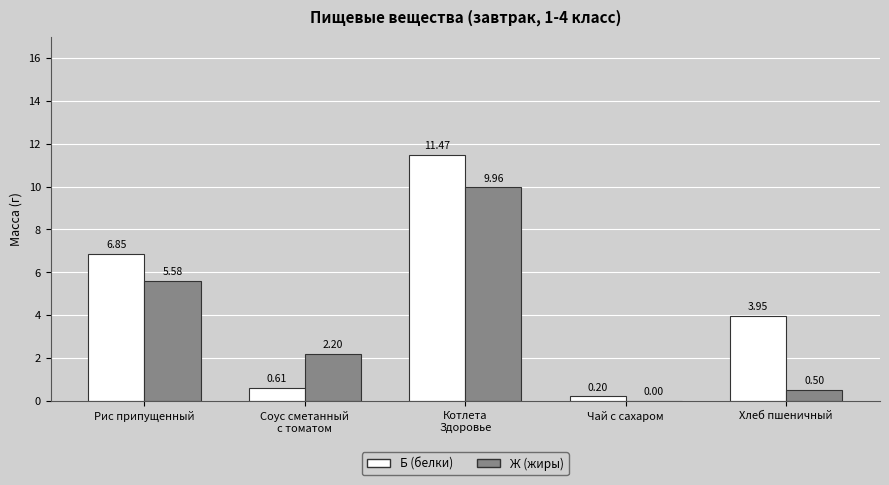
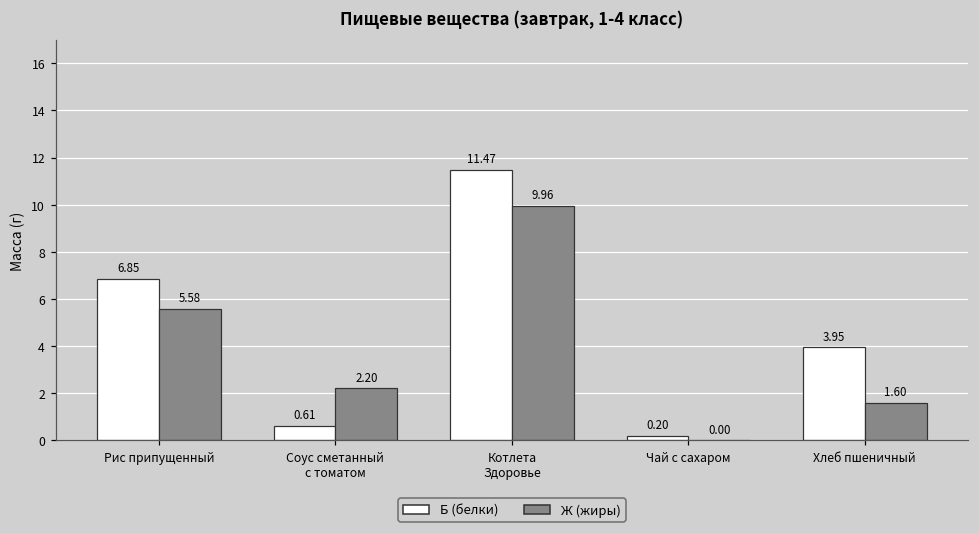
  {
    "Б (белки)": {
      "Рис припущенный": 6.85,
      "Соус сметанный с томатом": 0.61,
      "Котлета Здоровье": 11.47,
      "Чай с сахаром": 0.20,
      "Хлеб пшеничный": 3.95
    },
    "Ж (жиры)": {
      "Рис припущенный": 5.58,
      "Соус сметанный с томатом": 2.20,
      "Котлета Здоровье": 9.96,
      "Чай с сахаром": 0.00,
-     "Хлеб пшеничный": 0.50
+     "Хлеб пшеничный": 1.60
    }
  }
